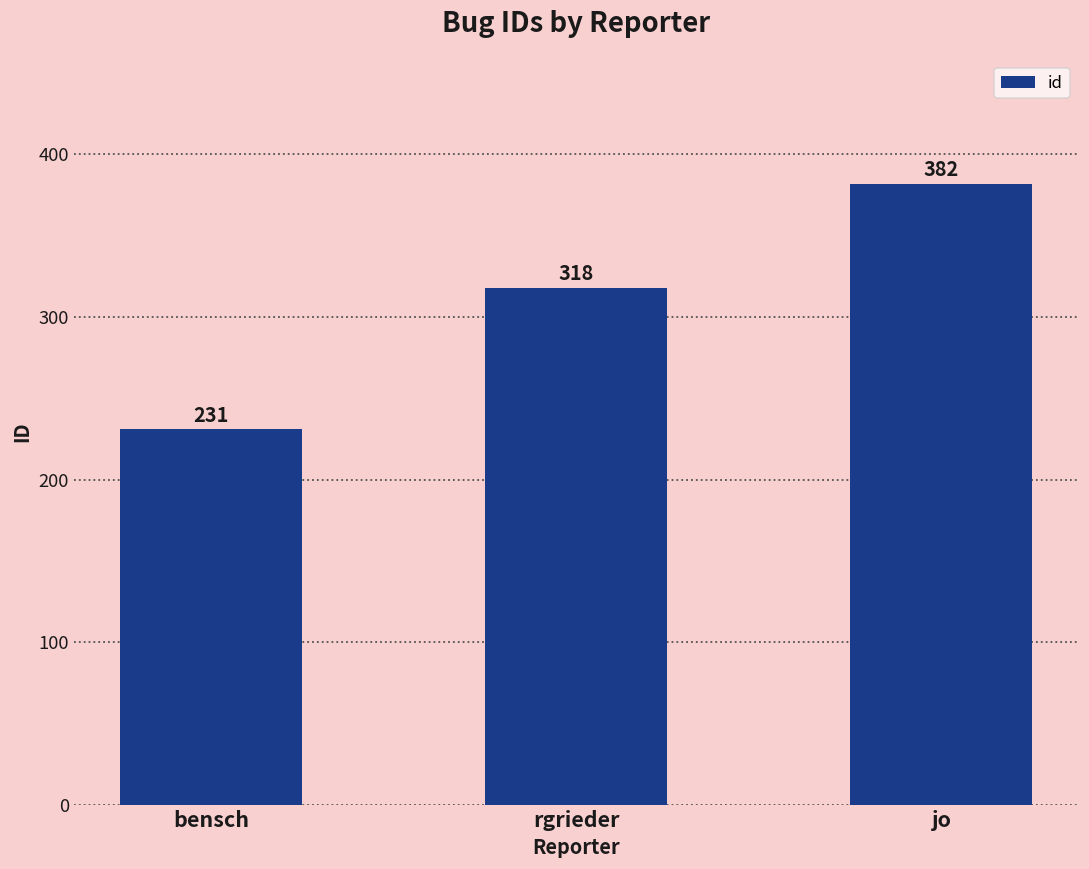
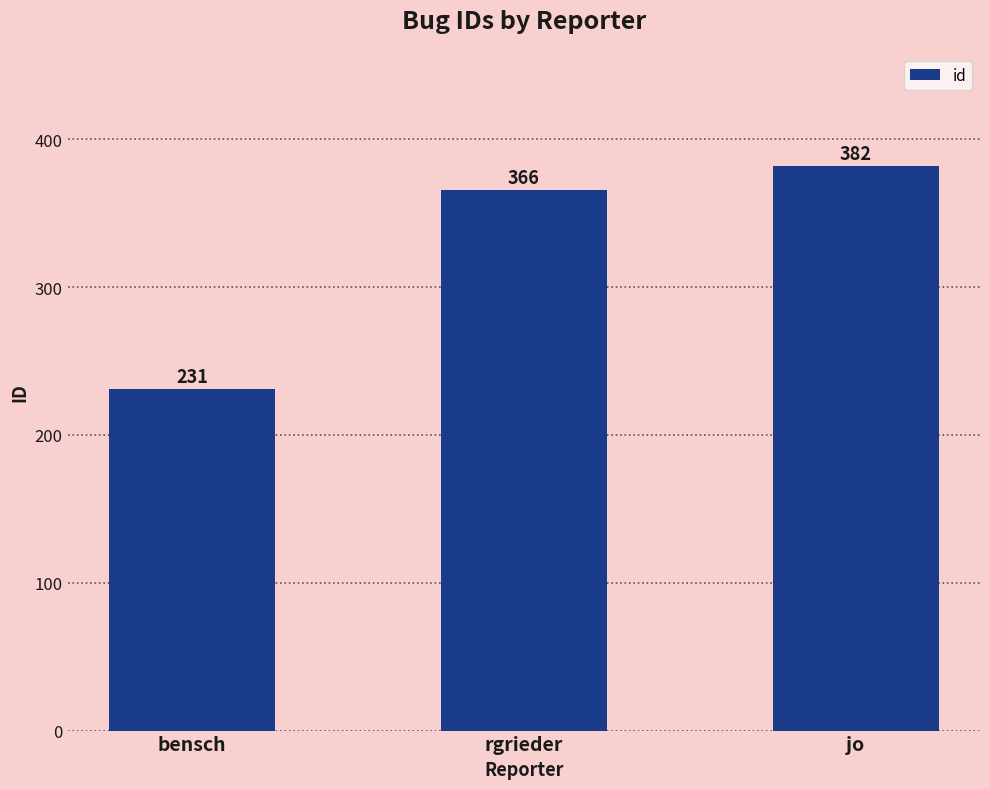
  {
    "bensch": 231,
-   "rgrieder": 318,
+   "rgrieder": 366,
    "jo": 382
  }
